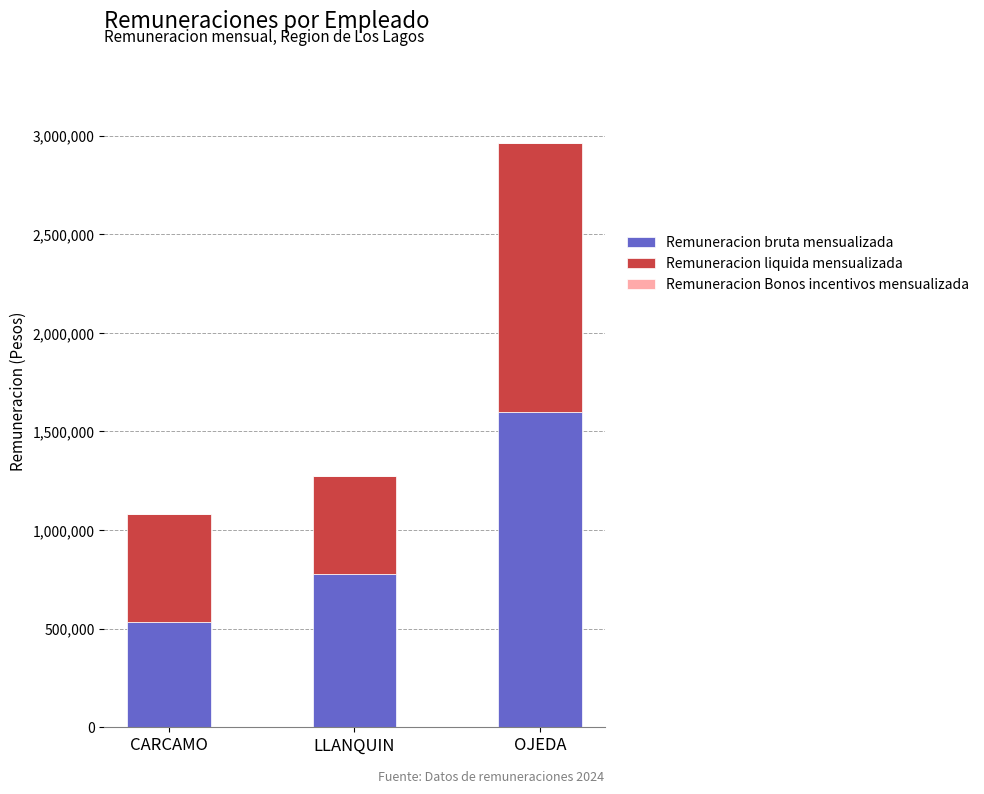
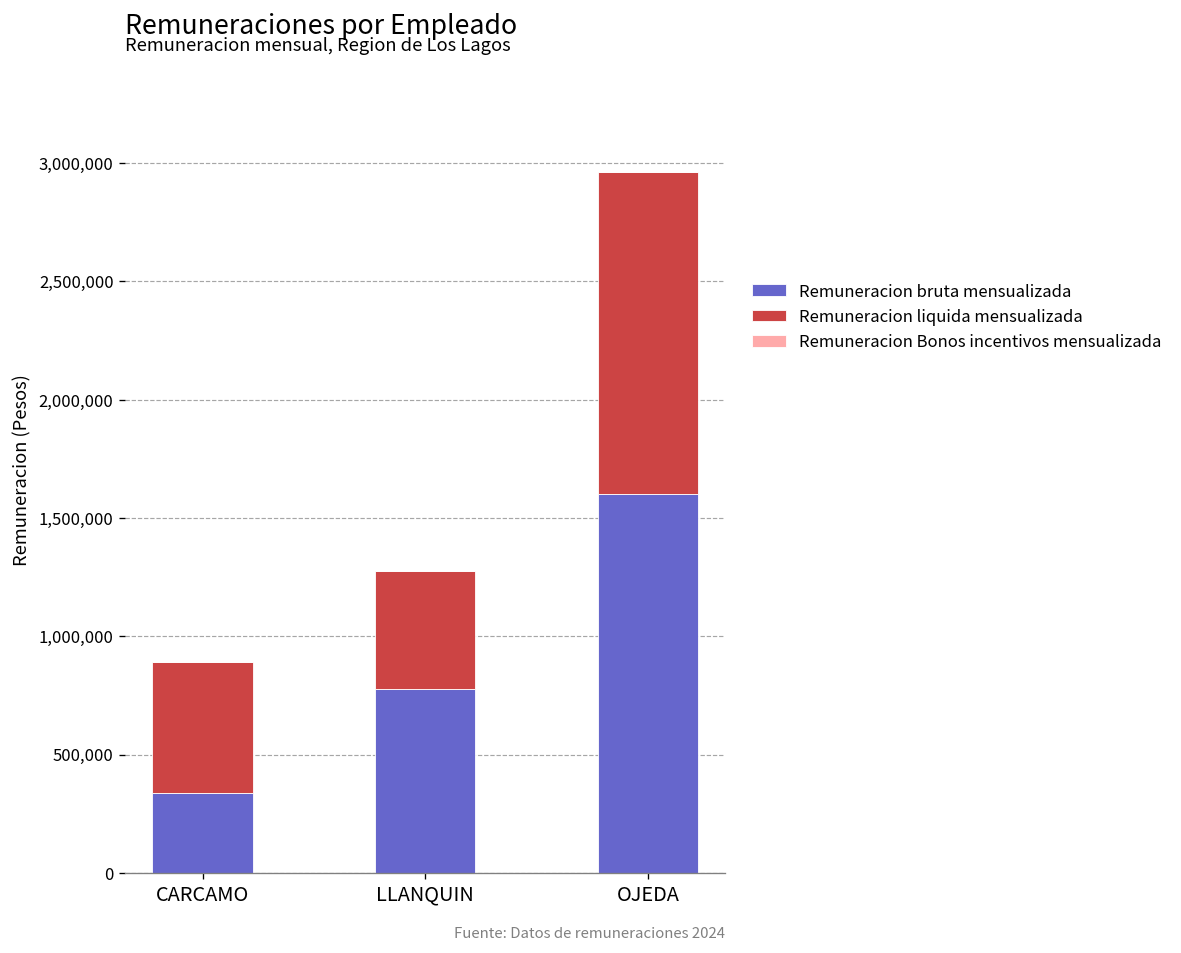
  {
    "Remuneracion bruta mensualizada": {
-     "CARCAMO": "530,000",
+     "CARCAMO": "340,000",
      "LLANQUIN": "780,000",
      "OJEDA": "1,600,000"
    }
  }
